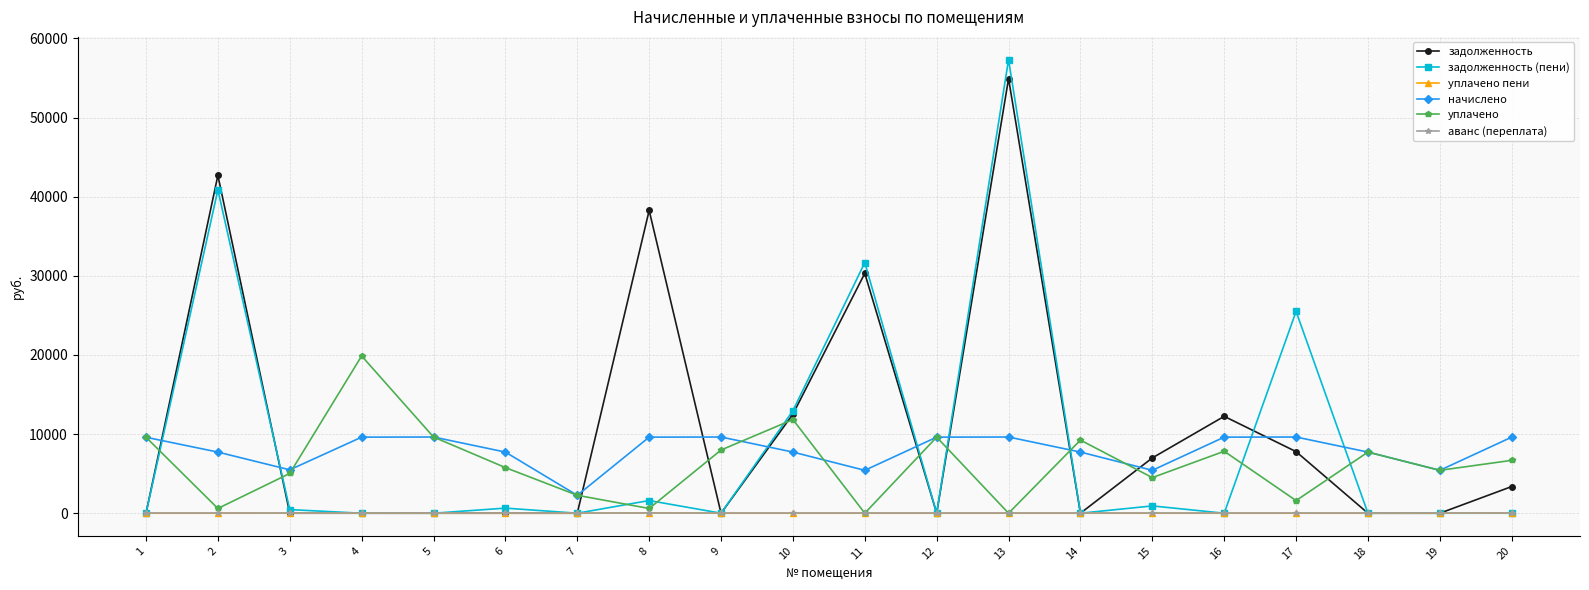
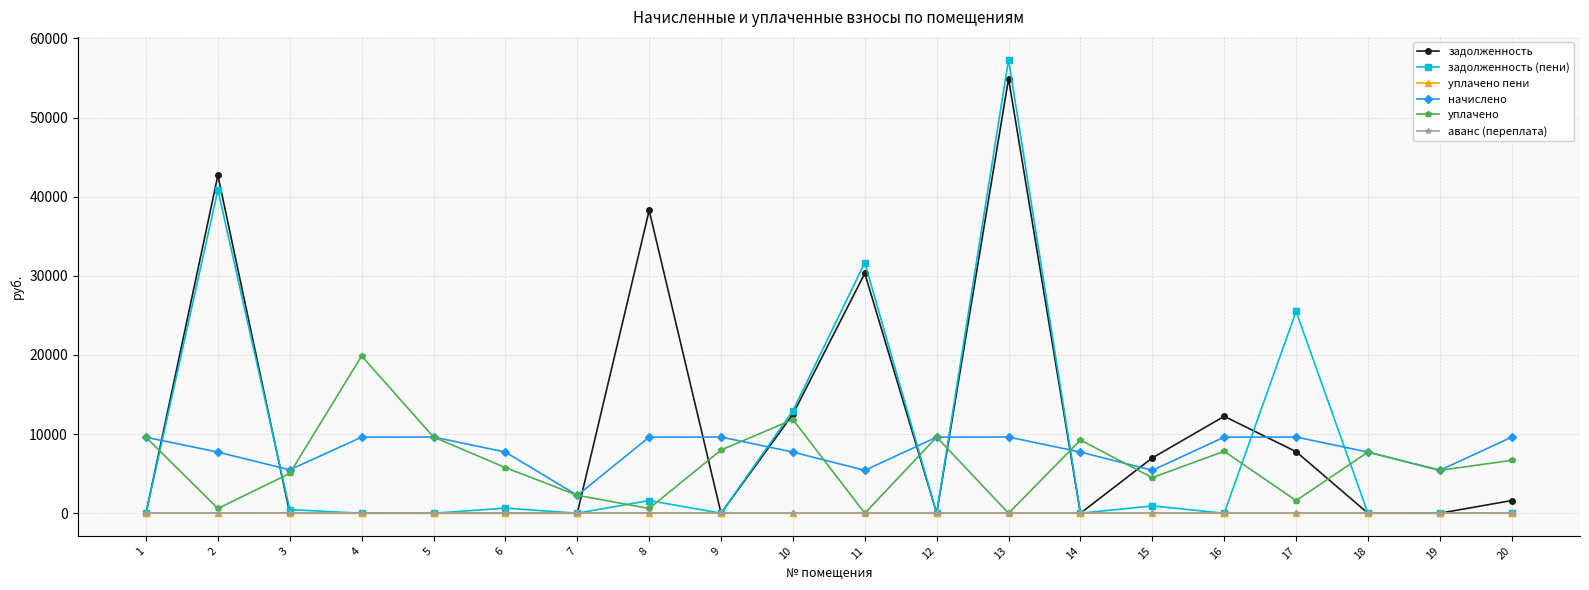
  {
    "задолженность": {
      "2": 43000,
      "8": 38000,
      "10": 13000,
      "11": 30000,
      "13": 55000,
      "15": 7000,
      "16": 12000,
      "17": 8000,
-     "20": 3000
+     "20": 2000
    },
    "аванс (переплата)": {
      "2": 0,
      "8": 0,
      "10": 0,
      "15": 0,
      "17": 0
    },
    "уплачено": {
      "2": 1000,
      "3": 5000,
      "4": 20000,
      "6": 6000,
      "8": 1000,
      "9": 8000,
      "10": 12000,
      "14": 9000,
      "15": 5000,
      "16": 8000,
      "17": 2000,
      "20": 7000
    }
  }
